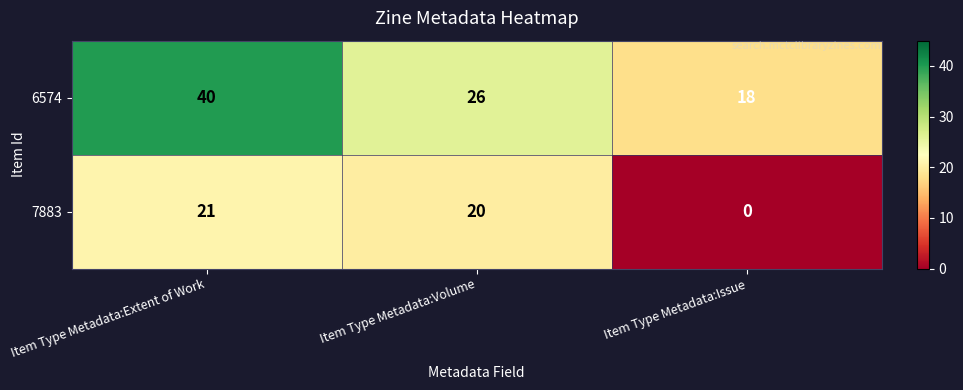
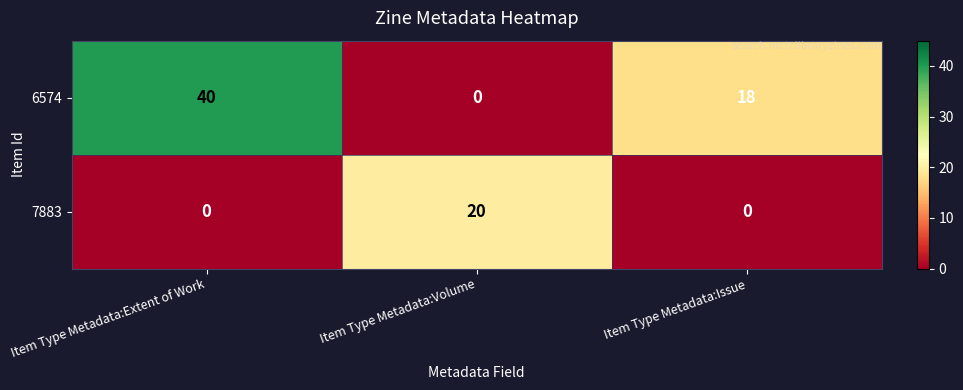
  {
    "6574": {
      "Item Type Metadata:Extent of Work": 40,
-     "Item Type Metadata:Volume": 26
+     "Item Type Metadata:Volume": 0
    },
    "7883": {
-     "Item Type Metadata:Extent of Work": 21,
+     "Item Type Metadata:Extent of Work": 0,
      "Item Type Metadata:Volume": 20,
      "Item Type Metadata:Issue": 0
    }
  }
